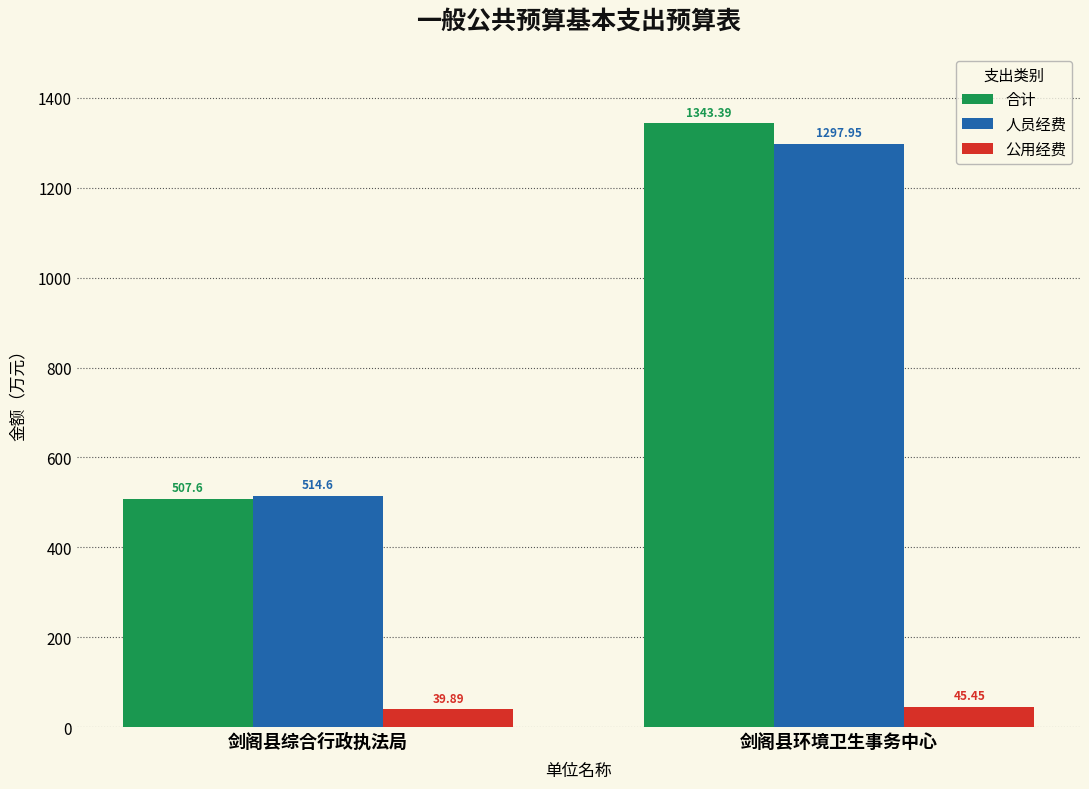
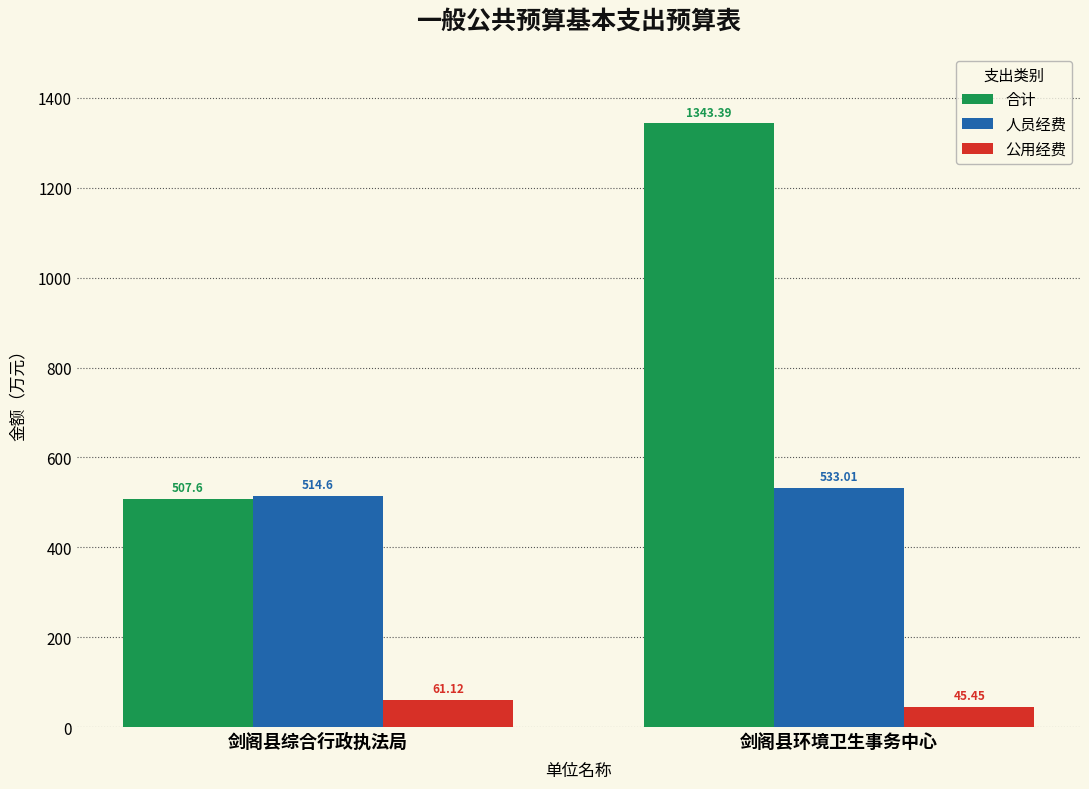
  {
    "合计": {
      "剑阁县综合行政执法局": 507.6,
      "剑阁县环境卫生事务中心": 1343.39
    },
    "人员经费": {
      "剑阁县综合行政执法局": 514.6,
-     "剑阁县环境卫生事务中心": 1297.95
+     "剑阁县环境卫生事务中心": 533.01
    },
    "公用经费": {
-     "剑阁县综合行政执法局": 39.89,
+     "剑阁县综合行政执法局": 61.12,
      "剑阁县环境卫生事务中心": 45.45
    }
  }
